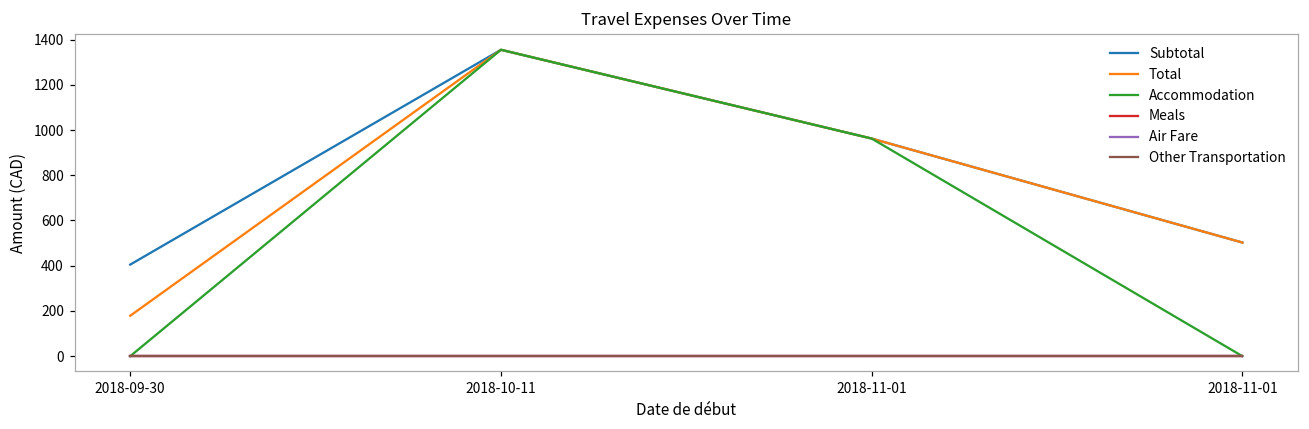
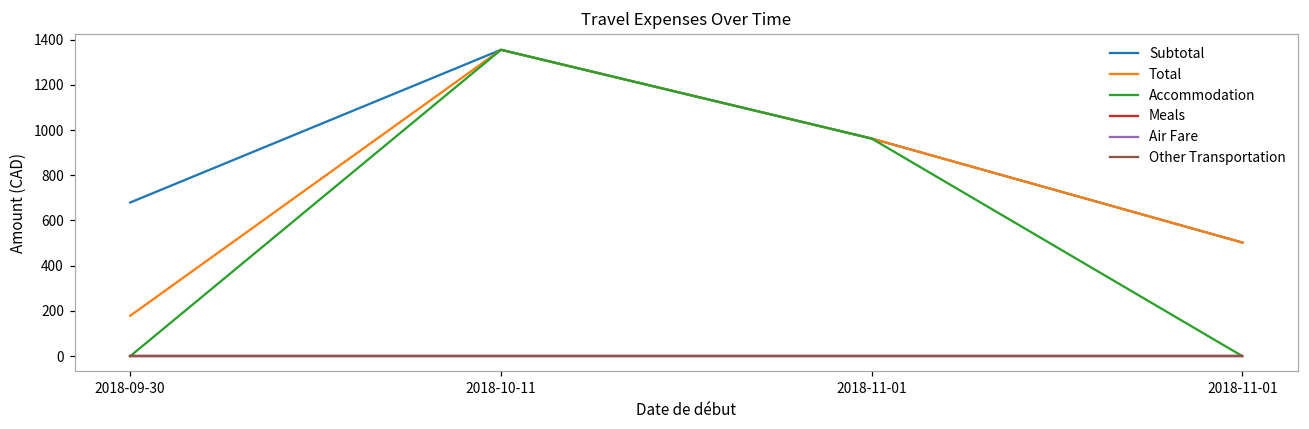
  {
    "Subtotal": {
-     "2018-09-30": 410
+     "2018-09-30": 680
    },
    "Total": {
      "2018-09-30": 180
    },
    "Other Transportation": {
      "2018-10-11": 0
    }
  }
